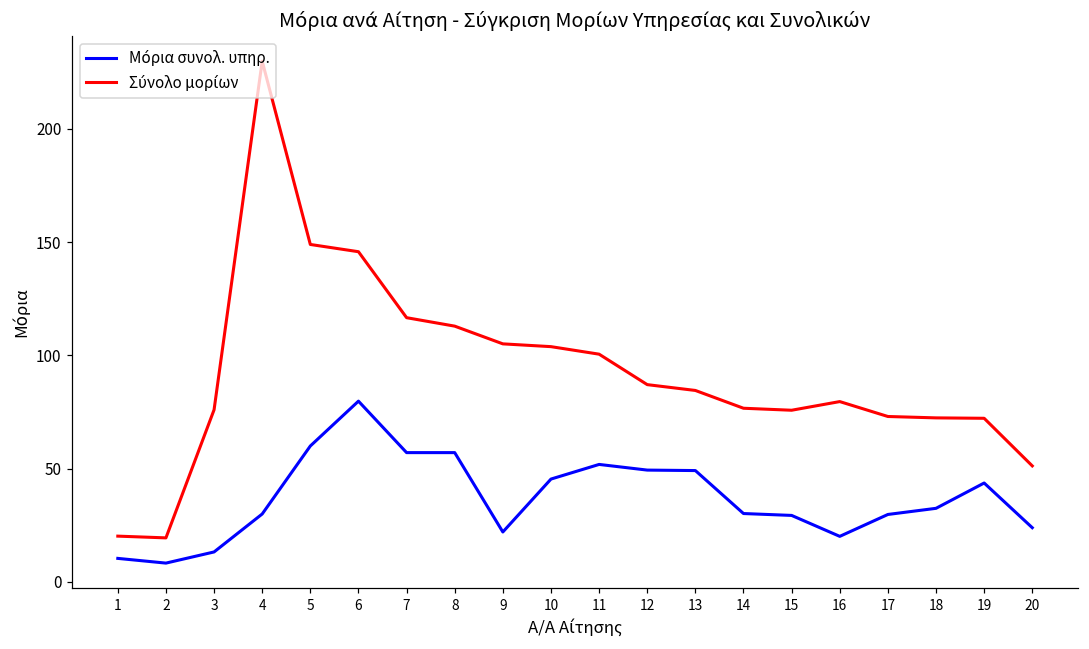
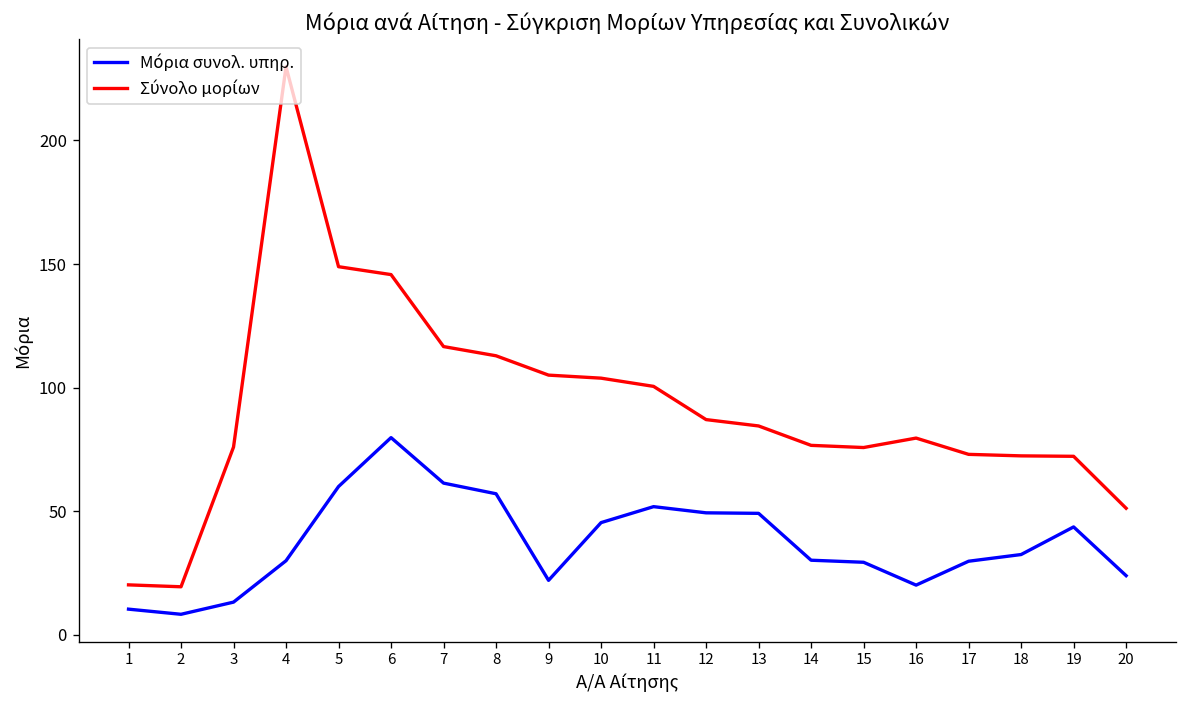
  {
    "Μόρια συνολ. υπηρ.": {
      "1": 10,
      "2": 8,
      "3": 13,
      "4": 30,
      "5": 60,
      "6": 80,
-     "7": 57,
+     "7": 61,
      "8": 57,
      "9": 22,
      "10": 45,
      "11": 52,
      "12": 49,
      "13": 49,
      "14": 30,
      "15": 29,
      "16": 20,
      "17": 30,
      "18": 33,
      "19": 44,
      "20": 24
    },
    "Σύνολο μορίων": {
      "1": 20,
      "2": 19,
      "3": 76,
      "5": 149,
      "6": 146,
      "7": 117,
      "8": 113,
      "9": 105,
      "10": 104,
      "11": 101,
      "12": 87,
      "13": 85,
      "14": 77,
      "15": 76,
      "16": 80,
      "17": 73,
      "18": 72,
      "19": 72,
      "20": 51
    }
  }
